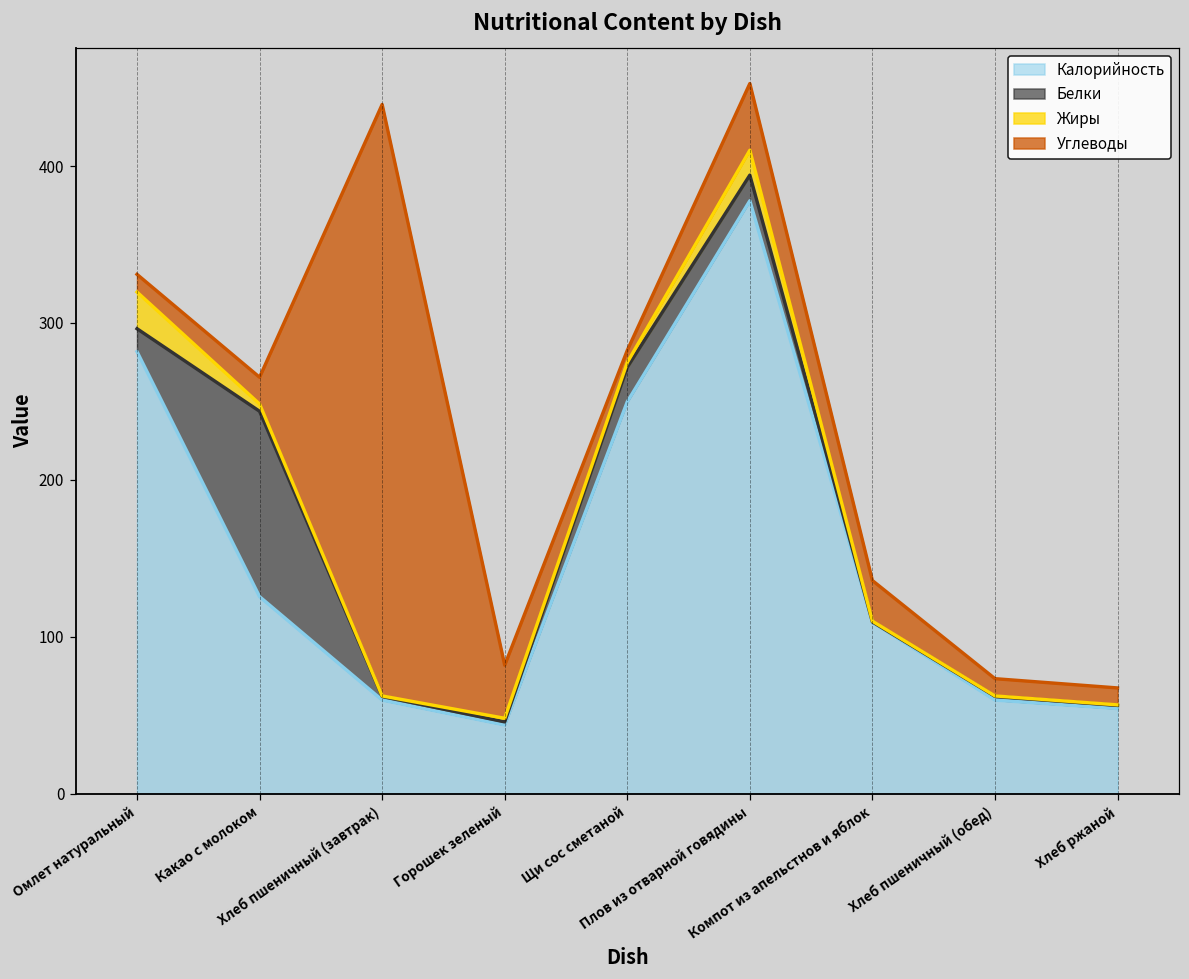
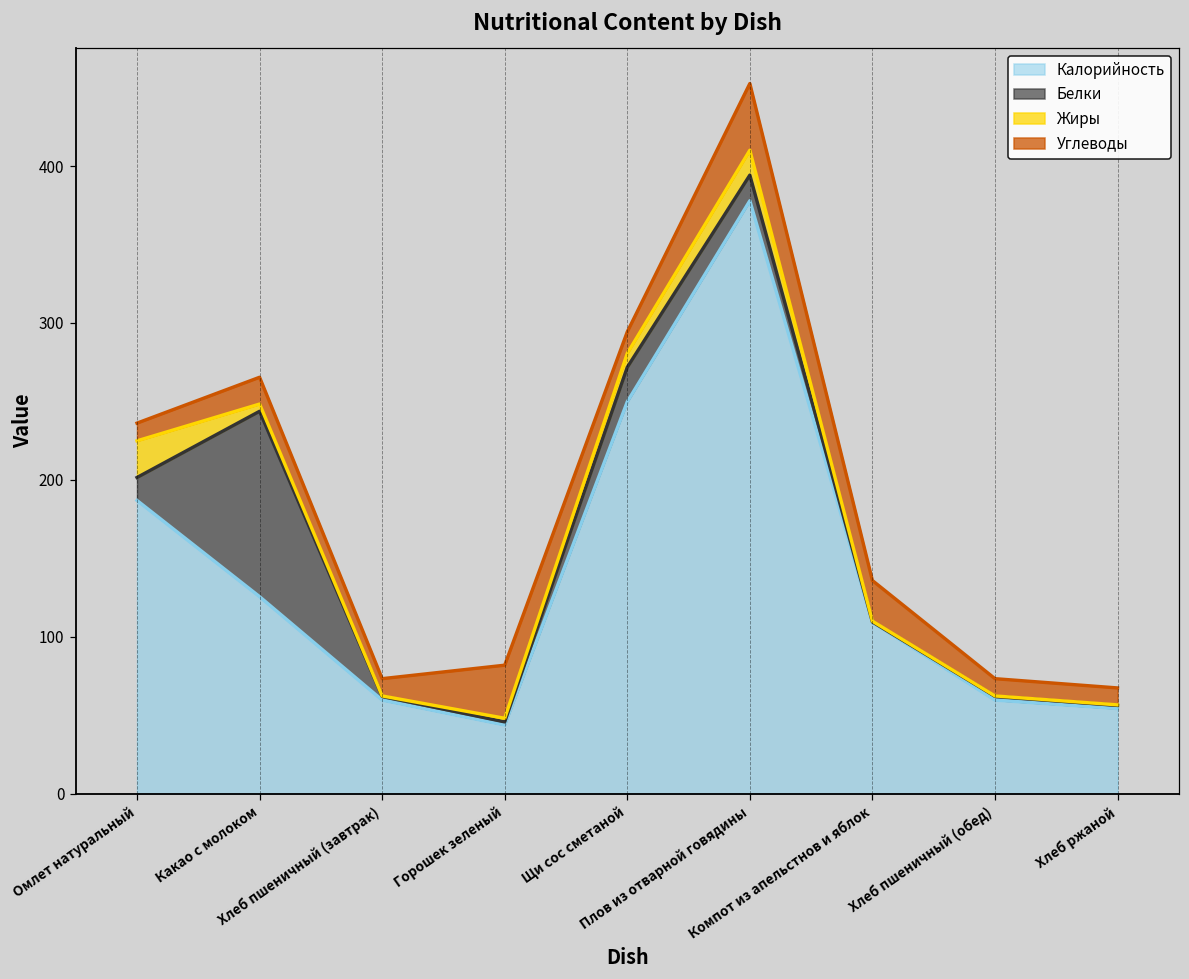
  {
    "Калорийность": {
-     "Омлет натуральный": 282,
+     "Омлет натуральный": 187,
      "Какао с молоком": 126,
      "Хлеб пшеничный (завтрак)": 60,
      "Горошек зеленый": 44,
      "Щи сос сметаной": 250,
      "Плов из отварной говядины": 378,
      "Хлеб пшеничный (обед)": 60,
      "Хлеб ржаной": 54
    },
    "Белки": {
      "Омлет натуральный": 15,
      "Какао с молоком": 118,
      "Горошек зеленый": 2,
      "Щи сос сметаной": 22,
      "Плов из отварной говядины": 16
    },
    "Жиры": {
      "Омлет натуральный": 23,
      "Какао с молоком": 5,
      "Горошек зеленый": 2,
-     "Щи сос сметаной": 3,
+     "Щи сос сметаной": 9,
      "Плов из отварной говядины": 16
    },
    "Углеводы": {
      "Омлет натуральный": 11,
      "Какао с молоком": 17,
-     "Хлеб пшеничный (завтрак)": 377,
+     "Хлеб пшеничный (завтрак)": 11,
      "Горошек зеленый": 34,
-     "Щи сос сметаной": 8,
+     "Щи сос сметаной": 14,
      "Плов из отварной говядины": 43,
      "Компот из апельстнов и яблок": 26,
      "Хлеб пшеничный (обед)": 11,
      "Хлеб ржаной": 11
    }
  }
